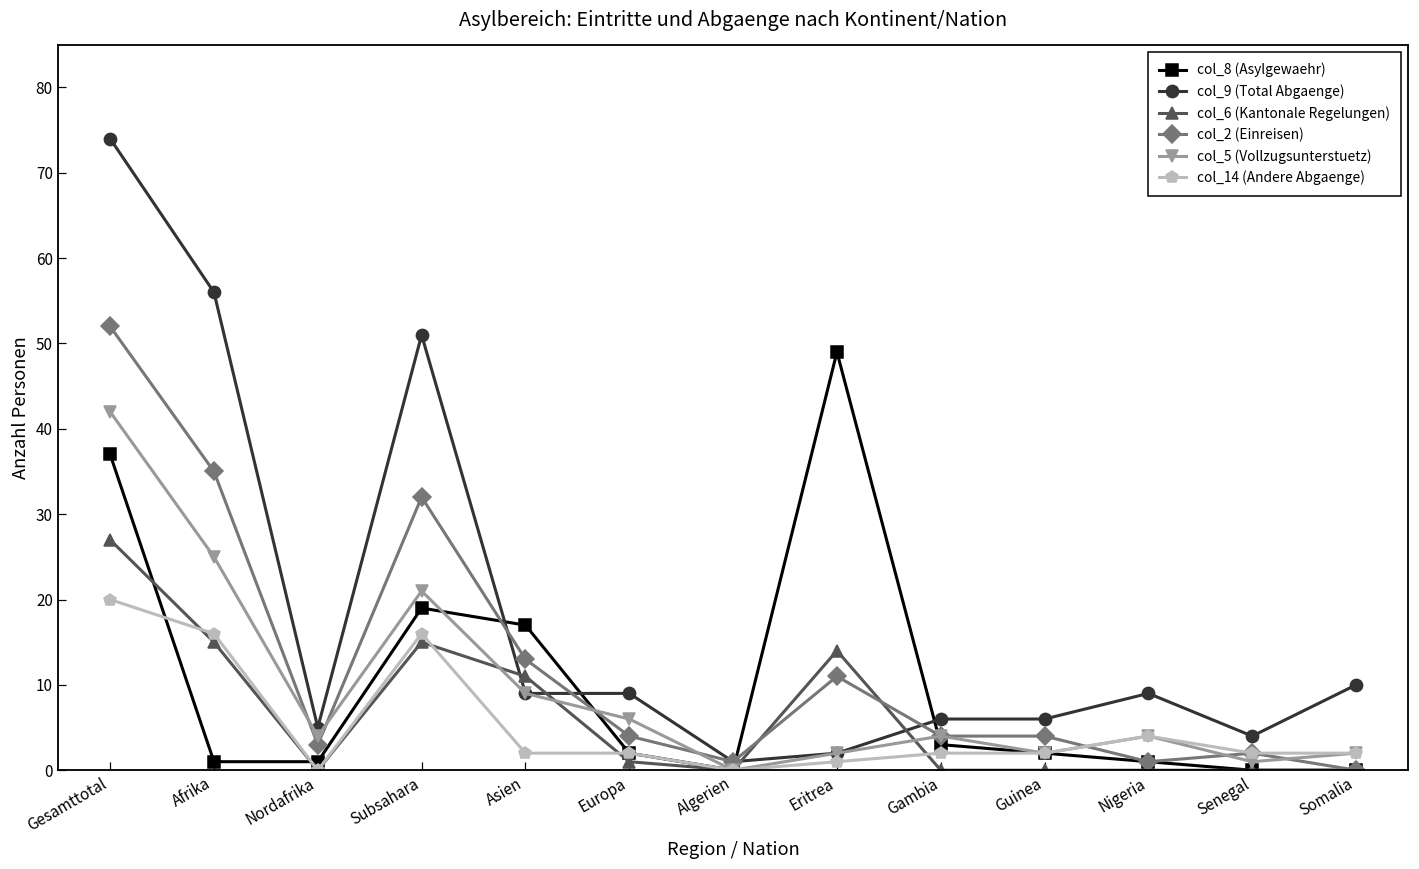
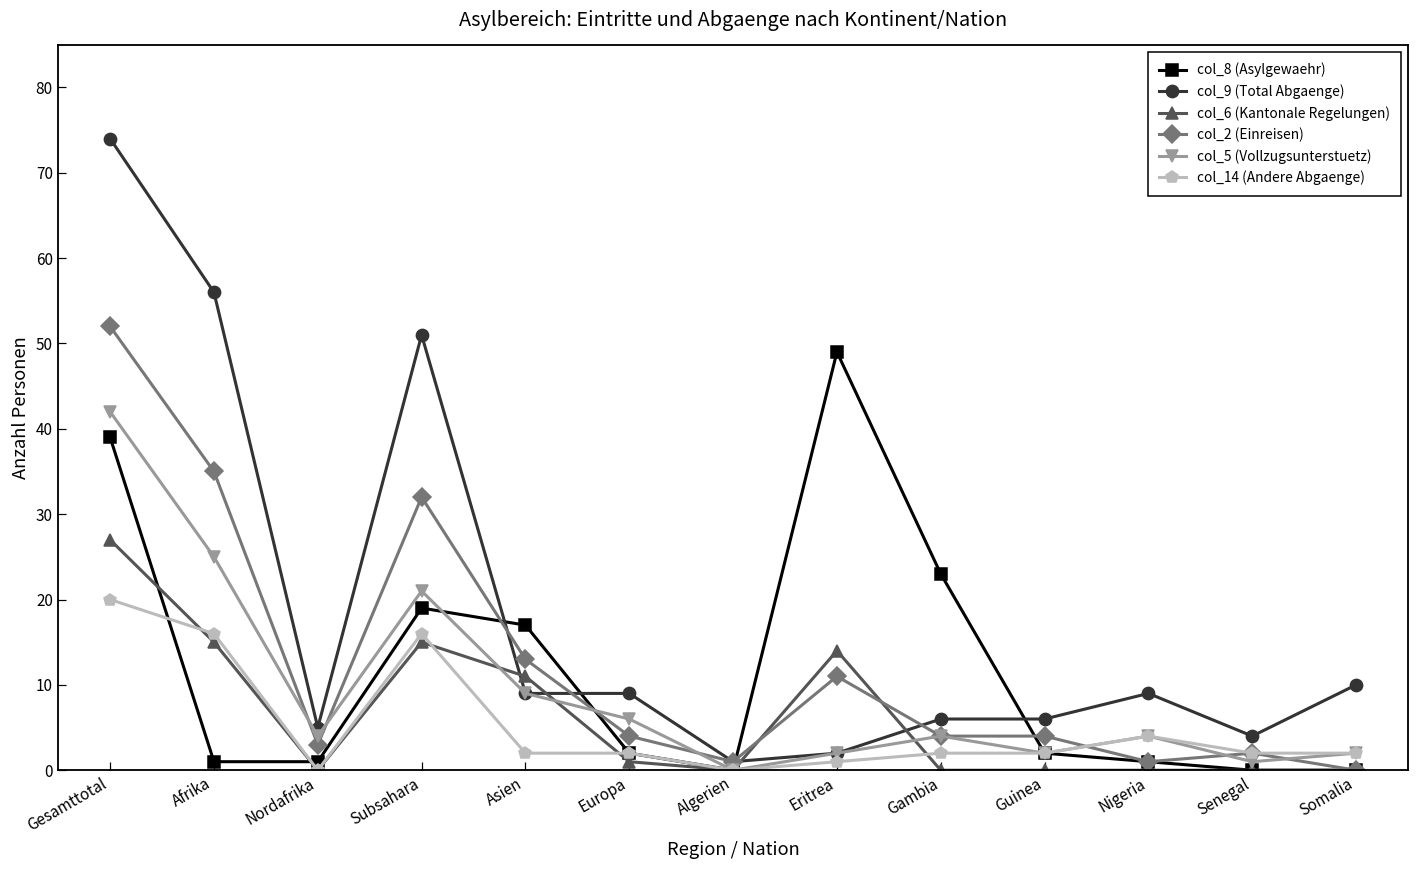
  {
    "col_8 (Asylgewaehr)": {
-     "Gesamttotal": 37,
+     "Gesamttotal": 39,
      "Afrika": 1,
      "Nordafrika": 1,
      "Subsahara": 19,
      "Asien": 17,
      "Eritrea": 49,
-     "Gambia": 3
+     "Gambia": 23
    }
  }
